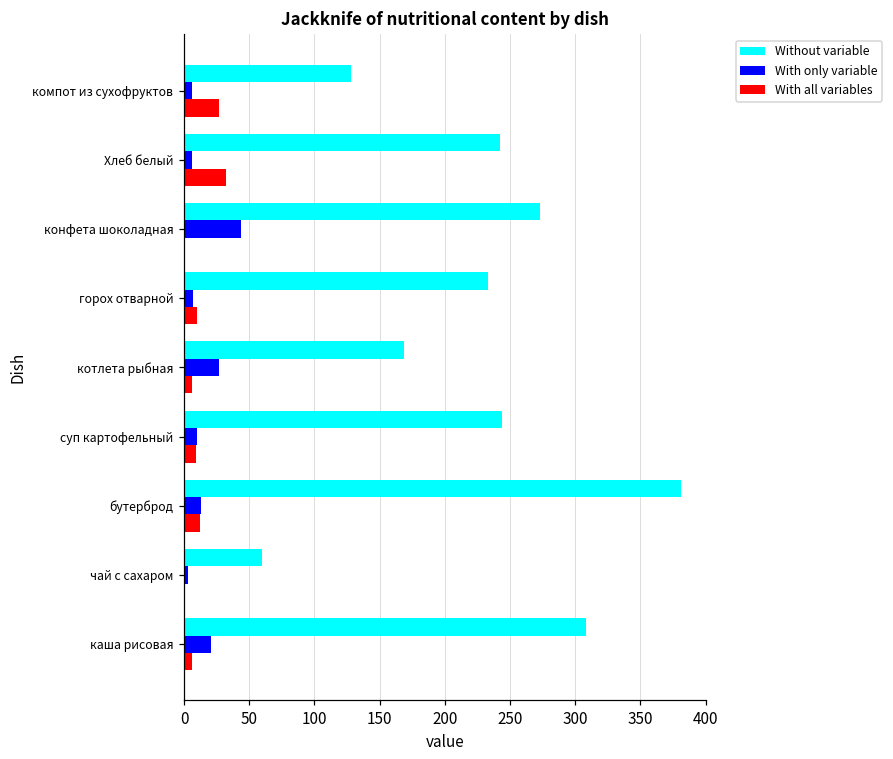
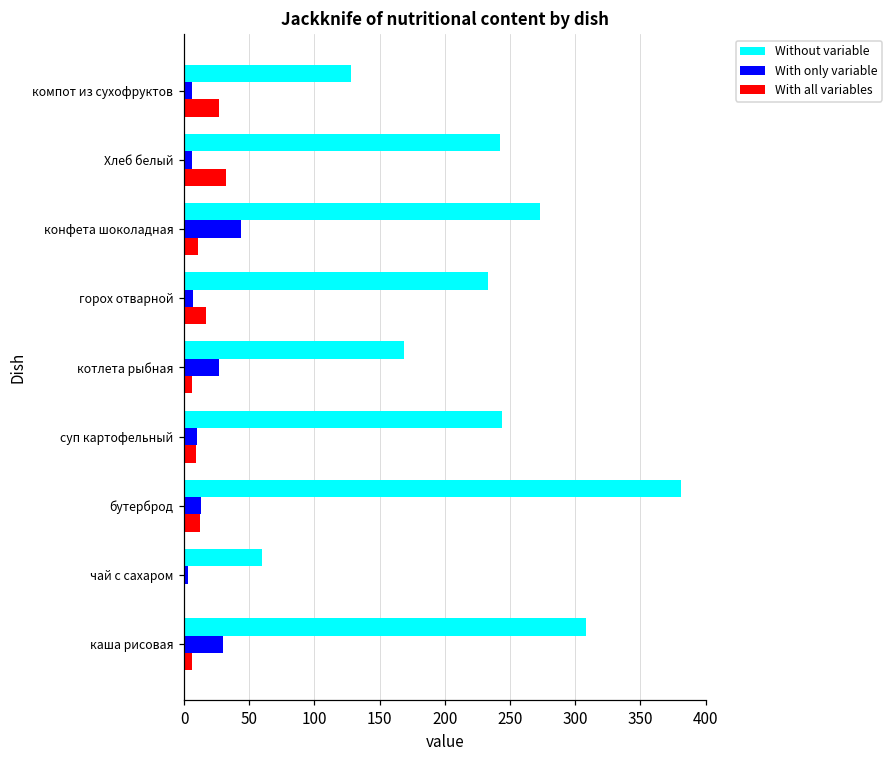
  {
    "Without variable": {
      "компот из сухофруктов": 128,
      "Хлеб белый": 242,
      "конфета шоколадная": 273,
      "горох отварной": 233,
      "котлета рыбная": 169,
      "суп картофельный": 244,
      "бутерброд": 381,
      "чай с сахаром": 60,
      "каша рисовая": 308
    },
    "With only variable": {
      "компот из сухофруктов": 6,
      "Хлеб белый": 6,
      "конфета шоколадная": 44,
      "горох отварной": 7,
      "котлета рыбная": 27,
      "суп картофельный": 10,
      "бутерброд": 13,
      "чай с сахаром": 3,
-     "каша рисовая": 21
+     "каша рисовая": 30
    },
    "With all variables": {
      "компот из сухофруктов": 27,
      "Хлеб белый": 32,
-     "конфета шоколадная": 1,
-     "горох отварной": 10,
+     "конфета шоколадная": 11,
+     "горох отварной": 17,
      "котлета рыбная": 6,
      "суп картофельный": 9,
      "бутерброд": 12,
      "каша рисовая": 6
    }
  }
